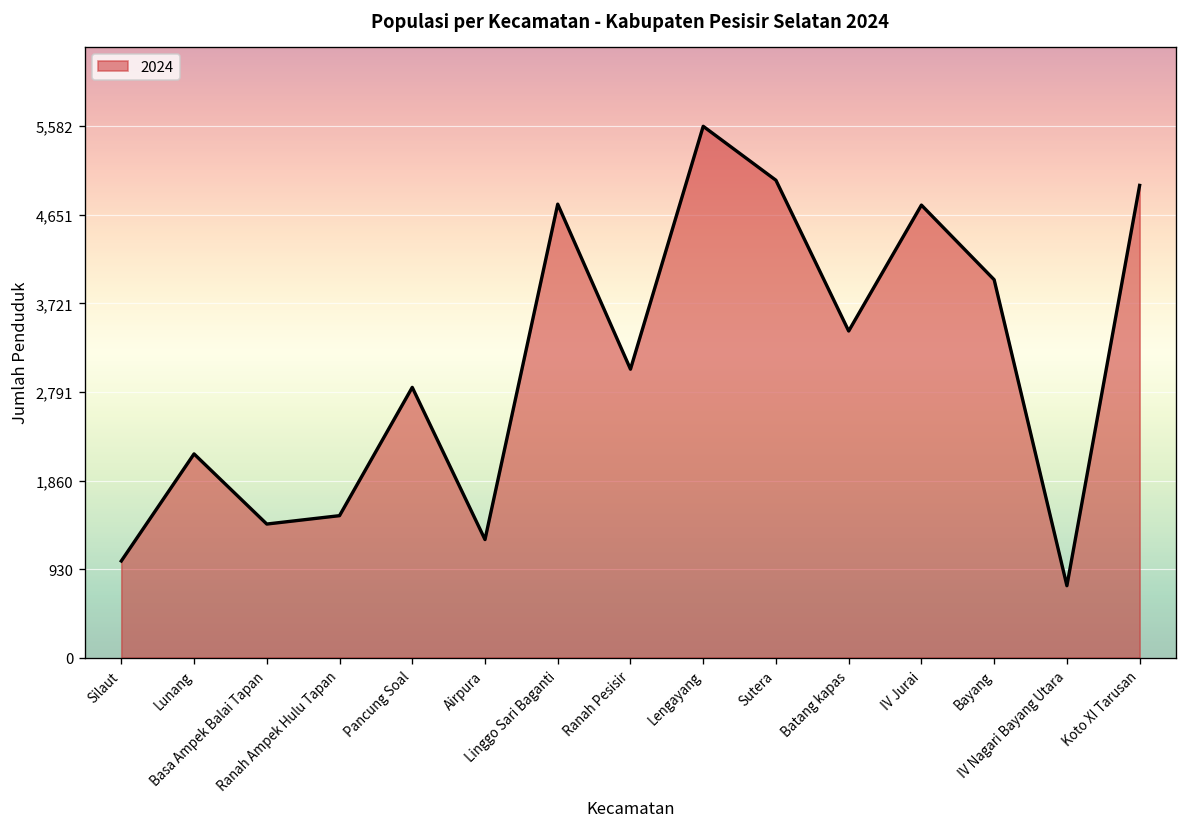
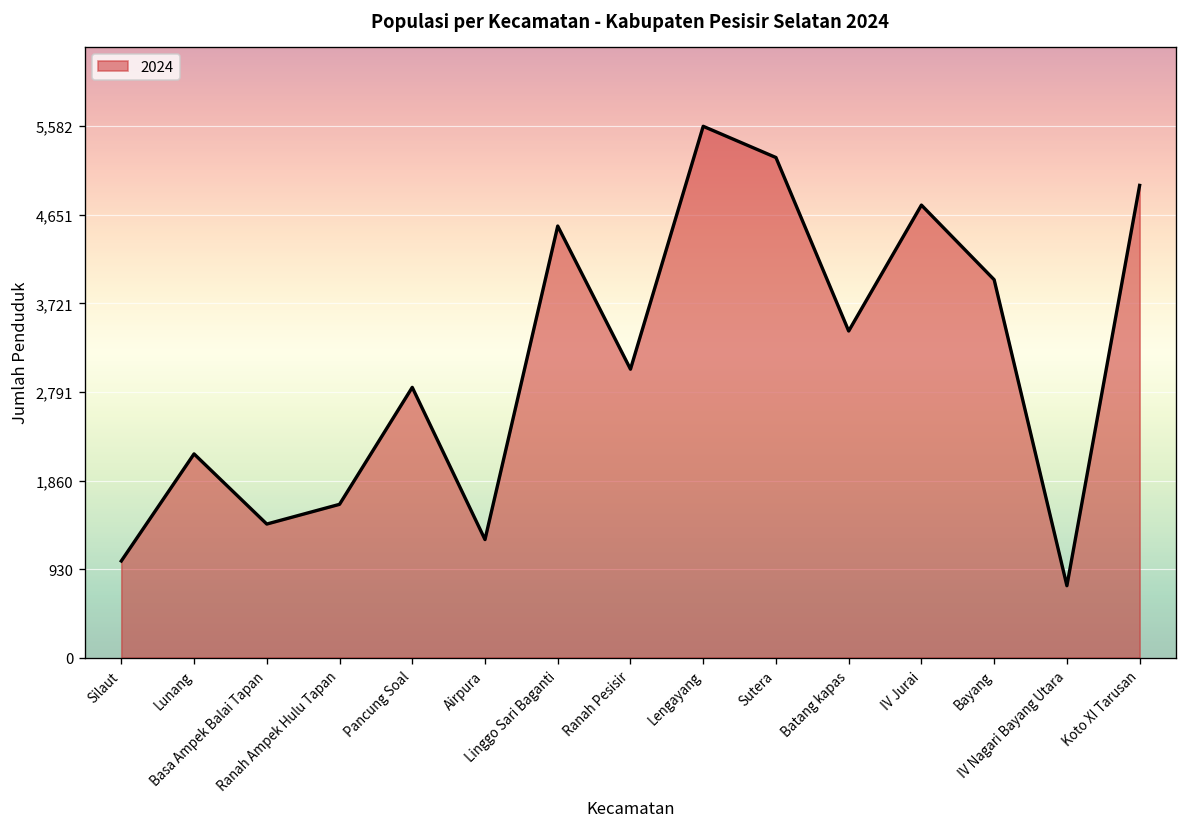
  {
    "Silaut": "1,000",
    "Lunang": "2,100",
    "Basa Ampek Balai Tapan": "1,400",
-   "Ranah Ampek Hulu Tapan": "1,500",
+   "Ranah Ampek Hulu Tapan": "1,600",
    "Pancung Soal": "2,800",
    "Airpura": "1,200",
-   "Linggo Sari Baganti": "4,800",
+   "Linggo Sari Baganti": "4,500",
    "Ranah Pesisir": "3,000",
    "Lengayang": "5,600",
-   "Sutera": "5,000",
+   "Sutera": "5,300",
    "Batang kapas": "3,400",
    "IV Jurai": "4,800",
    "Bayang": "4,000",
    "IV Nagari Bayang Utara": "800",
    "Koto XI Tarusan": "5,000"
  }
